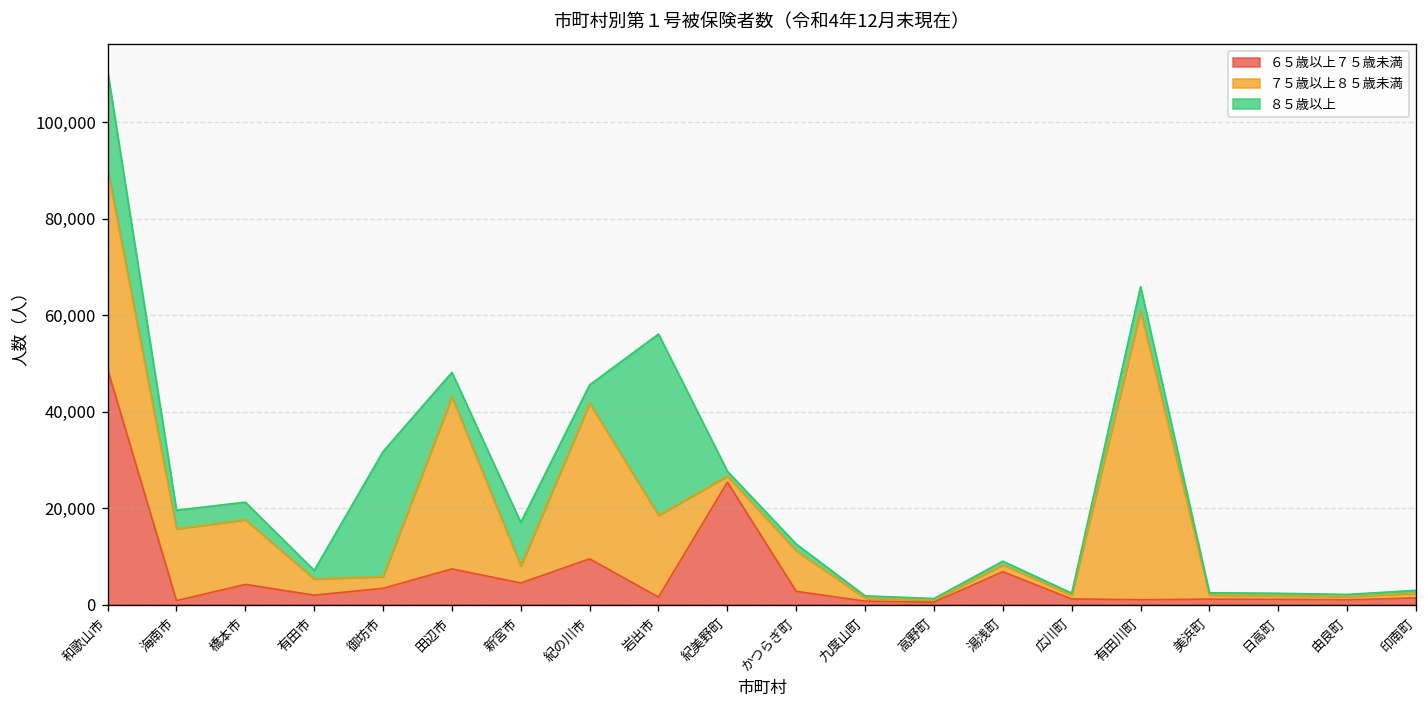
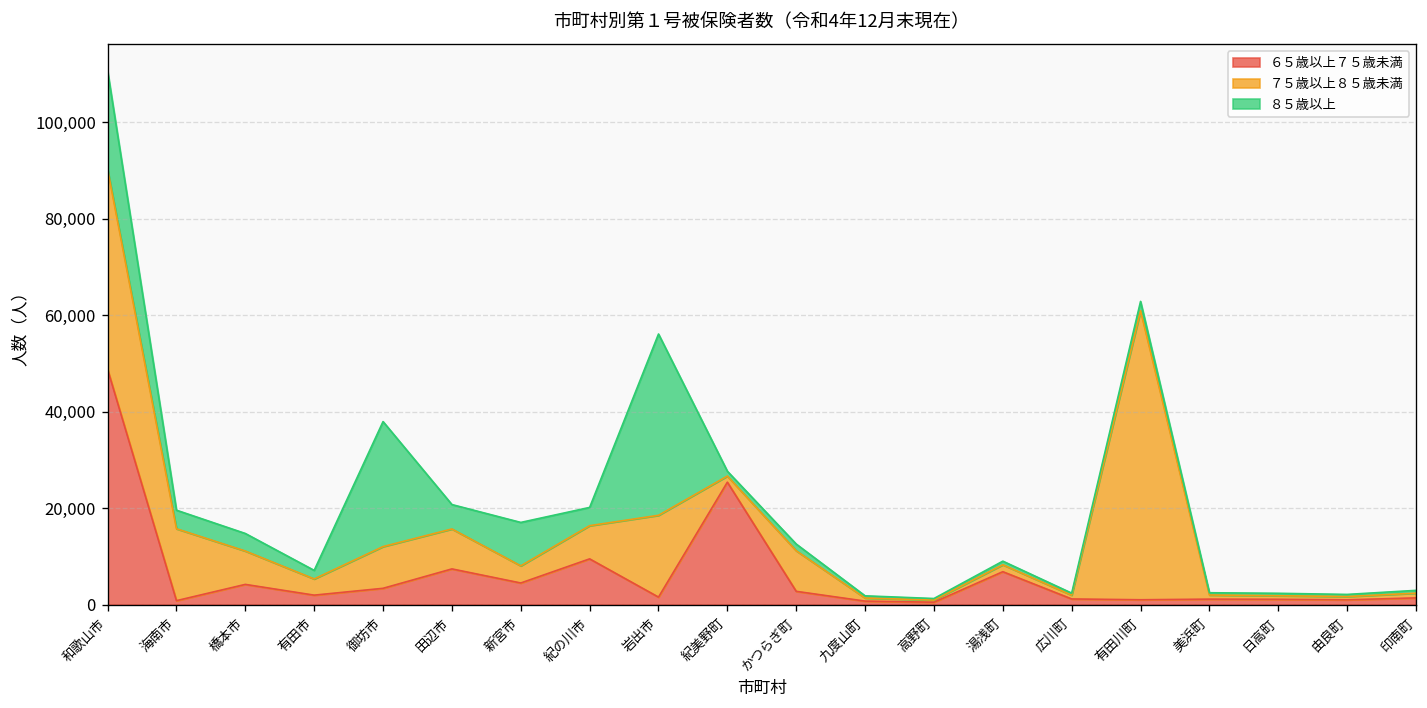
  {
    "６５歳以上７５歳未満": {
      "和歌山市": "49,000",
      "海南市": "1,000",
      "橋本市": "4,000",
      "有田市": "2,000",
      "御坊市": "3,000",
      "田辺市": "7,000",
      "新宮市": "4,000",
      "紀の川市": "9,000",
      "岩出市": "2,000",
      "紀美野町": "25,000",
      "かつらぎ町": "3,000",
      "湯浅町": "7,000",
      "広川町": "1,000",
      "有田川町": "1,000",
      "美浜町": "1,000",
      "日高町": "1,000",
      "由良町": "1,000",
      "印南町": "1,000"
    },
    "７５歳以上８５歳未満": {
      "和歌山市": "41,000",
      "海南市": "15,000",
-     "橋本市": "13,000",
+     "橋本市": "7,000",
      "有田市": "3,000",
-     "御坊市": "2,000",
-     "田辺市": "36,000",
+     "御坊市": "9,000",
+     "田辺市": "8,000",
      "新宮市": "4,000",
-     "紀の川市": "32,000",
+     "紀の川市": "7,000",
      "岩出市": "17,000",
      "紀美野町": "1,000",
      "かつらぎ町": "8,000",
      "湯浅町": "1,000",
      "有田川町": "60,000"
    },
    "８５歳以上": {
      "和歌山市": "20,000",
      "海南市": "4,000",
      "橋本市": "4,000",
      "有田市": "2,000",
      "御坊市": "26,000",
      "田辺市": "5,000",
      "新宮市": "9,000",
      "紀の川市": "4,000",
      "岩出市": "38,000",
      "紀美野町": "1,000",
      "かつらぎ町": "1,000",
      "湯浅町": "1,000",
-     "有田川町": "5,000"
+     "有田川町": "2,000"
    }
  }
